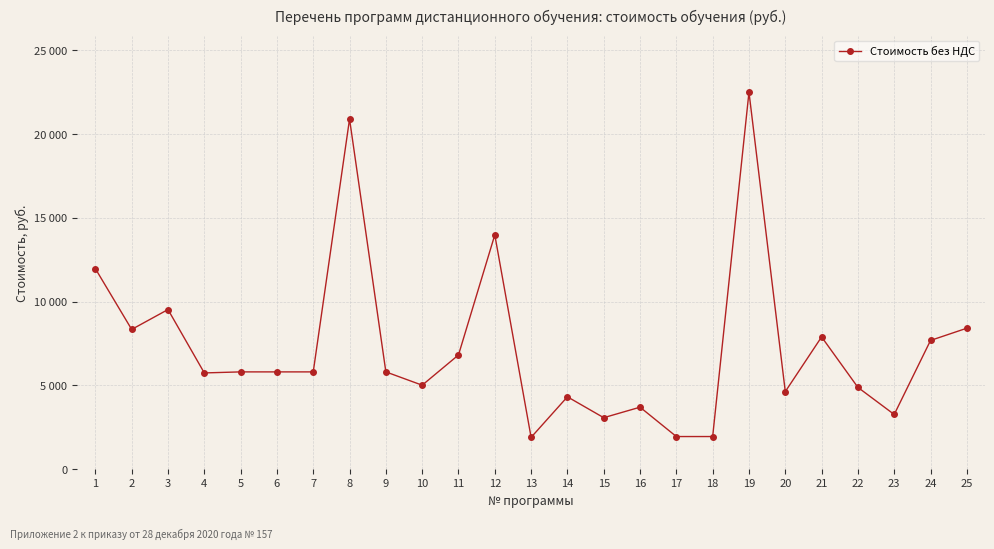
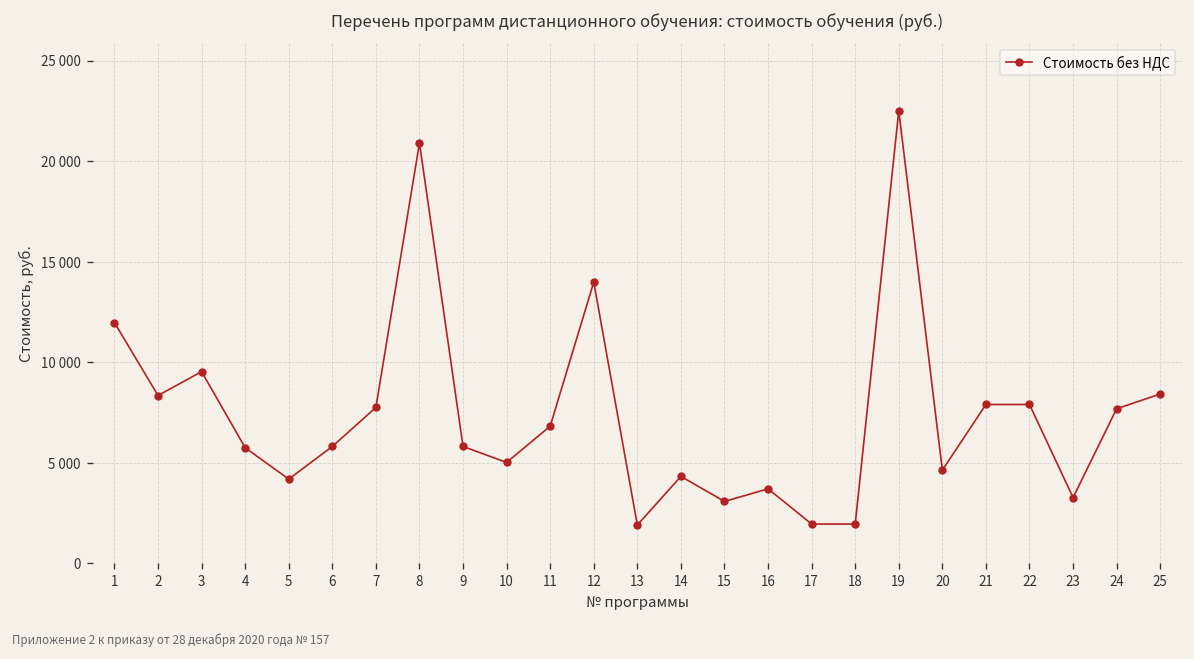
  {
    "1": 12000,
    "2": 8300,
    "3": 9500,
    "4": 5700,
-   "5": 5800,
+   "5": 4200,
    "6": 5800,
-   "7": 5800,
+   "7": 7700,
    "8": 20900,
    "9": 5800,
    "10": 5000,
    "11": 6800,
    "12": 14000,
    "13": 1900,
    "14": 4300,
    "15": 3100,
    "16": 3700,
    "17": 2000,
    "18": 2000,
    "19": 22500,
    "20": 4600,
    "21": 7900,
-   "22": 4900,
+   "22": 7900,
    "23": 3300,
    "24": 7700,
    "25": 8400
  }
